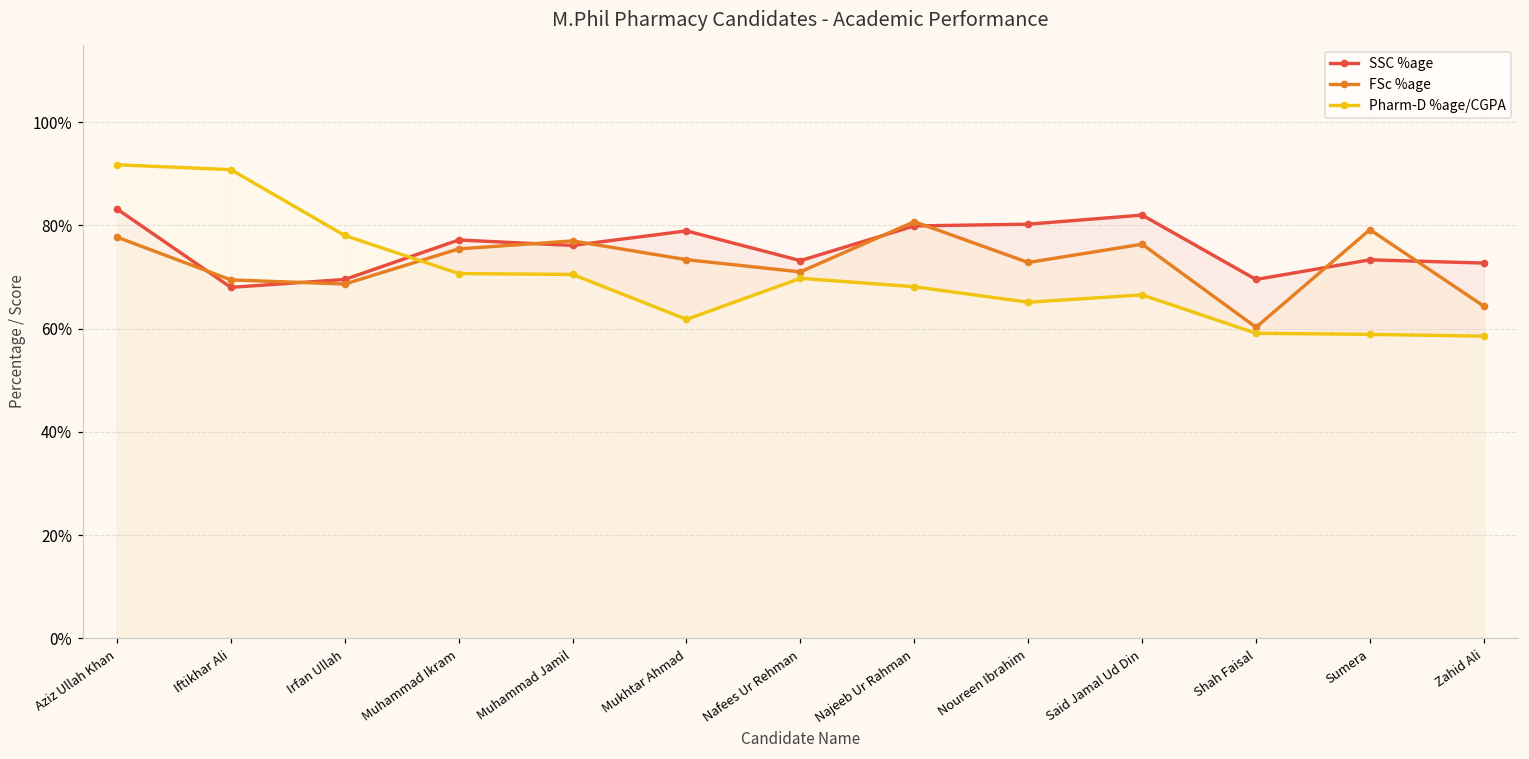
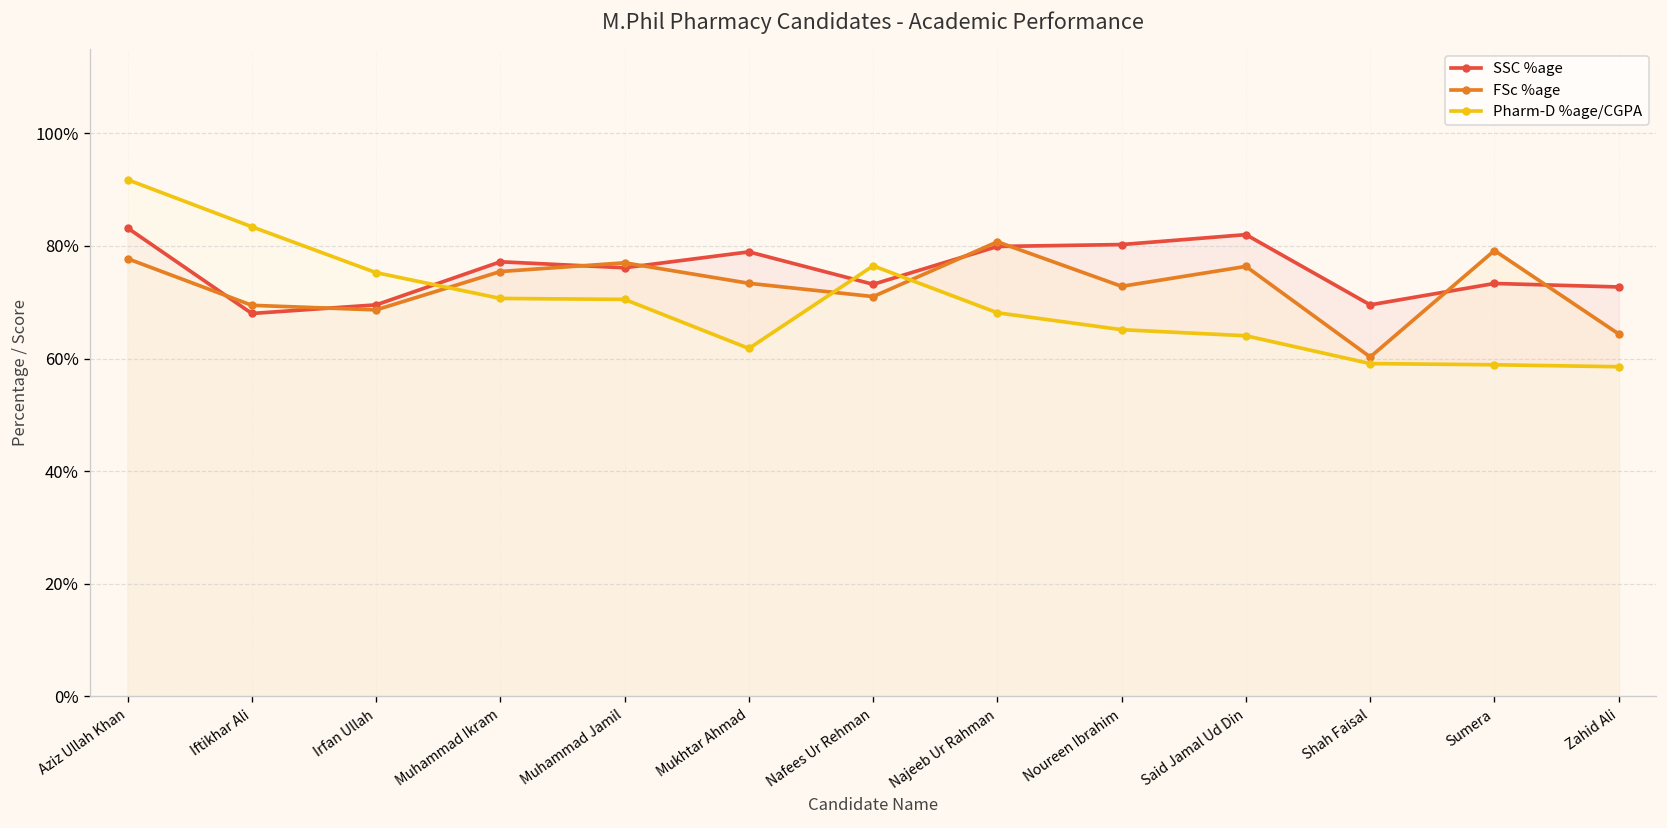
  {
    "Pharm-D %age/CGPA": {
      "Aziz Ullah Khan": "92%",
-     "Iftikhar Ali": "91%",
-     "Irfan Ullah": "78%",
+     "Iftikhar Ali": "83%",
+     "Irfan Ullah": "75%",
      "Muhammad Ikram": "71%",
      "Muhammad Jamil": "71%",
      "Mukhtar Ahmad": "62%",
-     "Nafees Ur Rehman": "70%",
+     "Nafees Ur Rehman": "76%",
      "Najeeb Ur Rahman": "68%",
      "Noureen Ibrahim": "65%",
-     "Said Jamal Ud Din": "67%",
+     "Said Jamal Ud Din": "64%",
      "Shah Faisal": "59%",
      "Sumera": "59%",
      "Zahid Ali": "59%"
    }
  }
